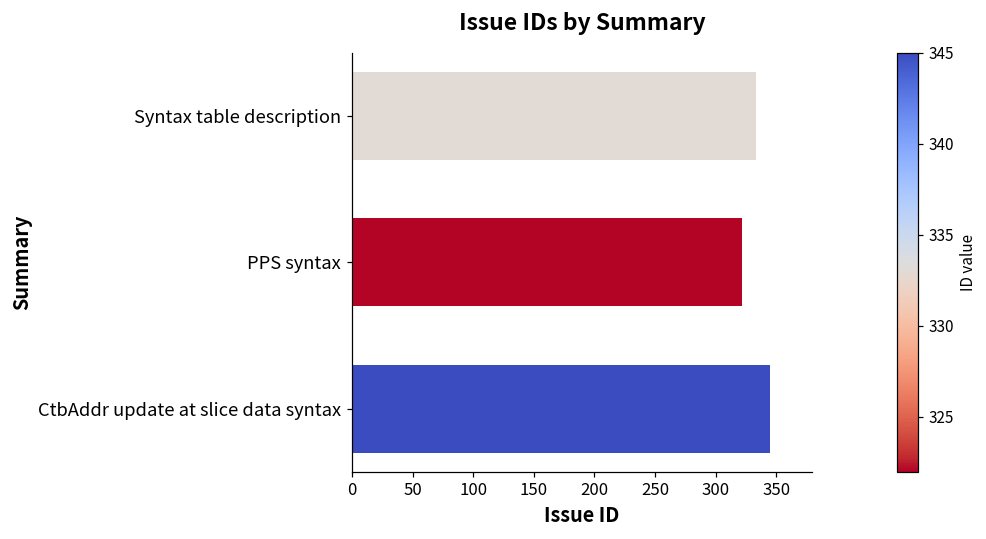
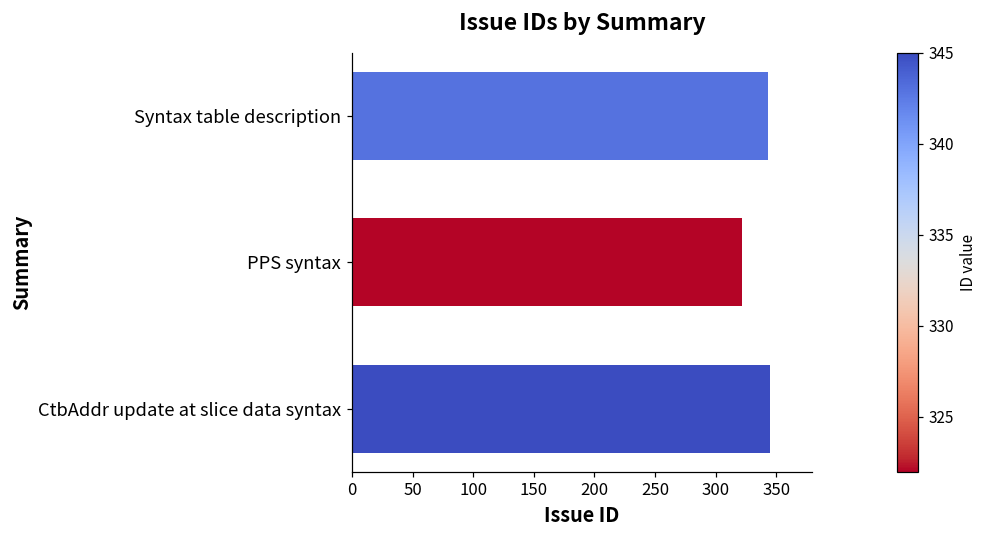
  {
-   "Syntax table description": 333,
+   "Syntax table description": 343,
    "PPS syntax": 322,
    "CtbAddr update at slice data syntax": 345
  }
